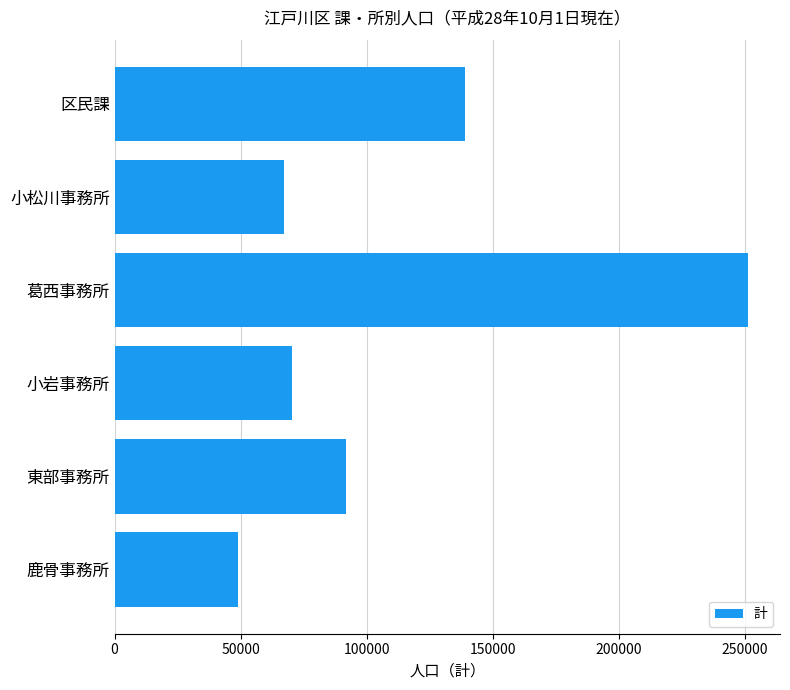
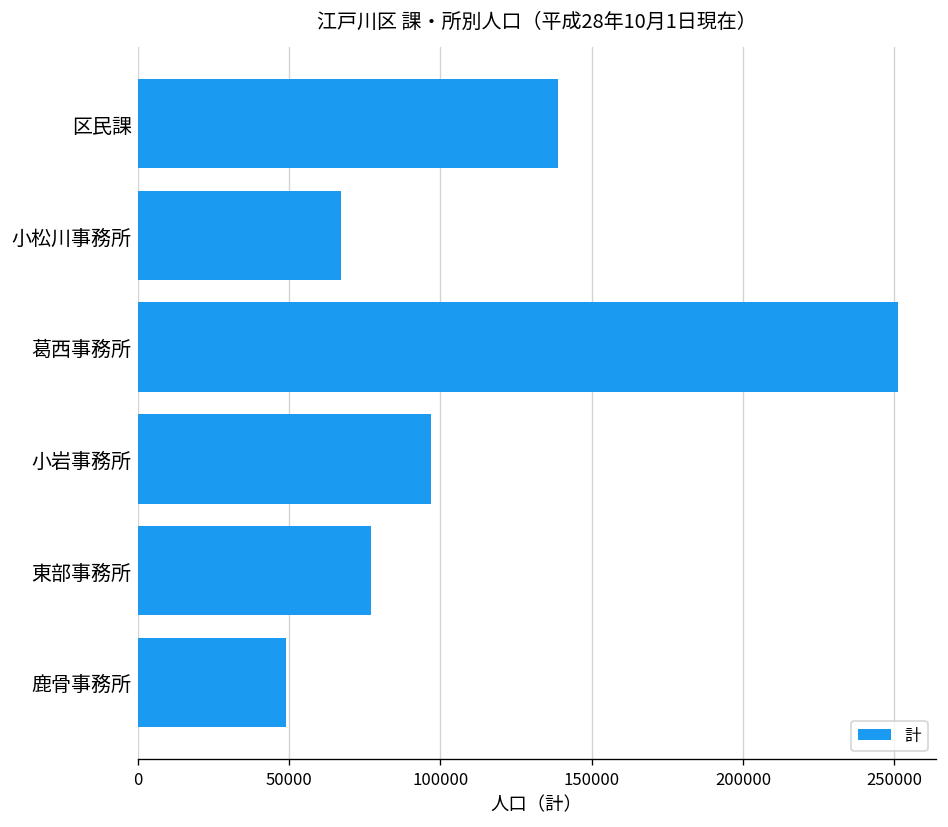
  {
    "区民課": 139000,
    "小松川事務所": 67000,
    "葛西事務所": 251000,
-   "小岩事務所": 70000,
-   "東部事務所": 92000,
+   "小岩事務所": 97000,
+   "東部事務所": 77000,
    "鹿骨事務所": 49000
  }
